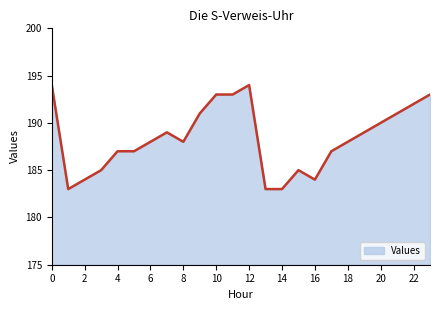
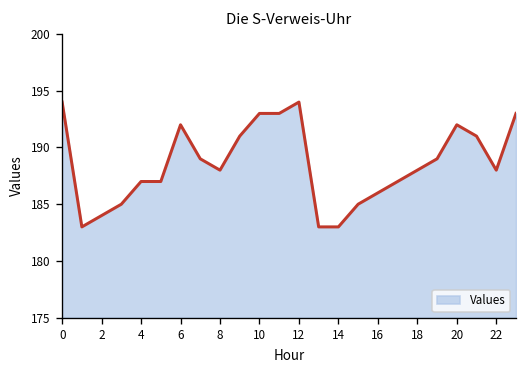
  {
    "0": 194,
    "2": 184,
    "4": 187,
-   "6": 188,
+   "6": 192,
    "8": 188,
    "10": 193,
    "12": 194,
    "14": 183,
-   "16": 184,
+   "16": 186,
    "18": 188,
-   "20": 190,
-   "22": 192
+   "20": 192,
+   "22": 188
  }
